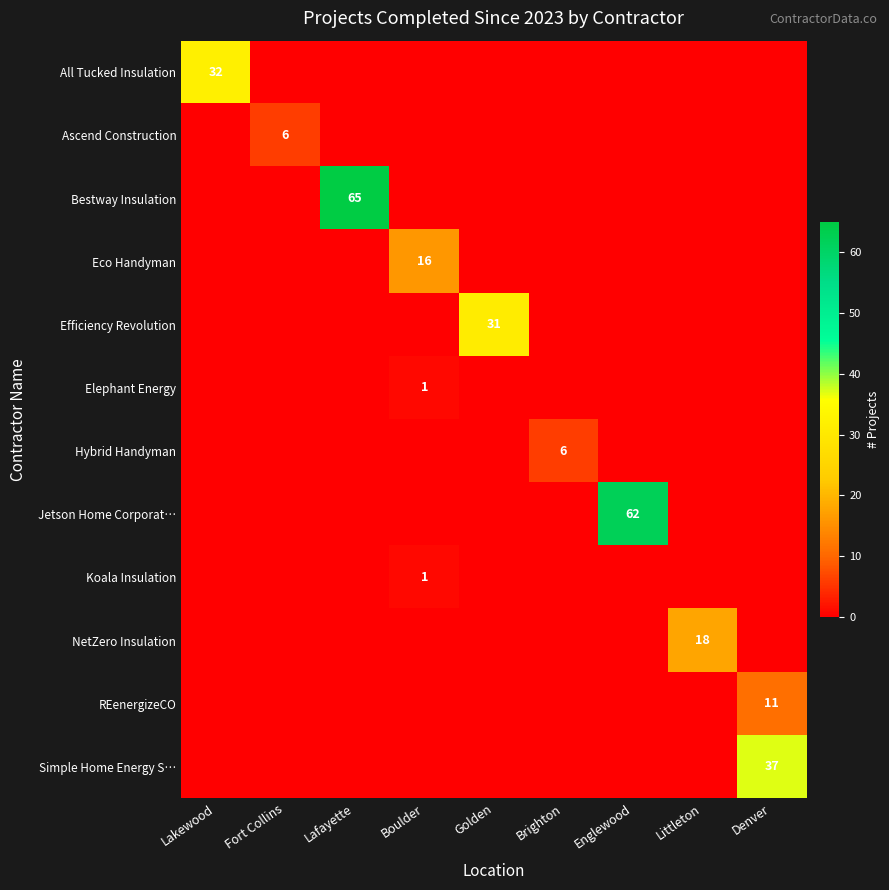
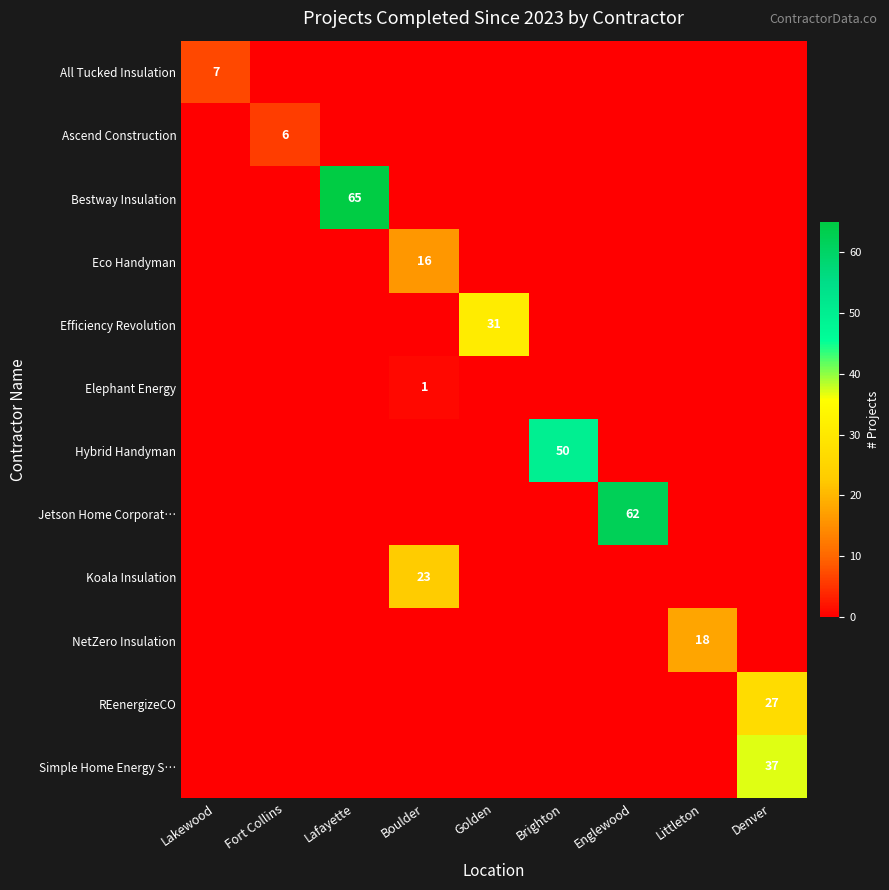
  {
    "All Tucked Insulation": {
-     "Lakewood": 32
+     "Lakewood": 7
    },
    "Ascend Construction": {
      "Fort Collins": 6
    },
    "Bestway Insulation": {
      "Lafayette": 65
    },
    "Eco Handyman": {
      "Boulder": 16
    },
    "Efficiency Revolution": {
      "Golden": 31
    },
    "Elephant Energy": {
      "Boulder": 1
    },
    "Hybrid Handyman": {
-     "Brighton": 6
+     "Brighton": 50
    },
    "Jetson Home Corporat…": {
      "Englewood": 62
    },
    "Koala Insulation": {
-     "Boulder": 1
+     "Boulder": 23
    },
    "NetZero Insulation": {
      "Littleton": 18
    },
    "REenergizeCO": {
-     "Denver": 11
+     "Denver": 27
    },
    "Simple Home Energy S…": {
      "Denver": 37
    }
  }
